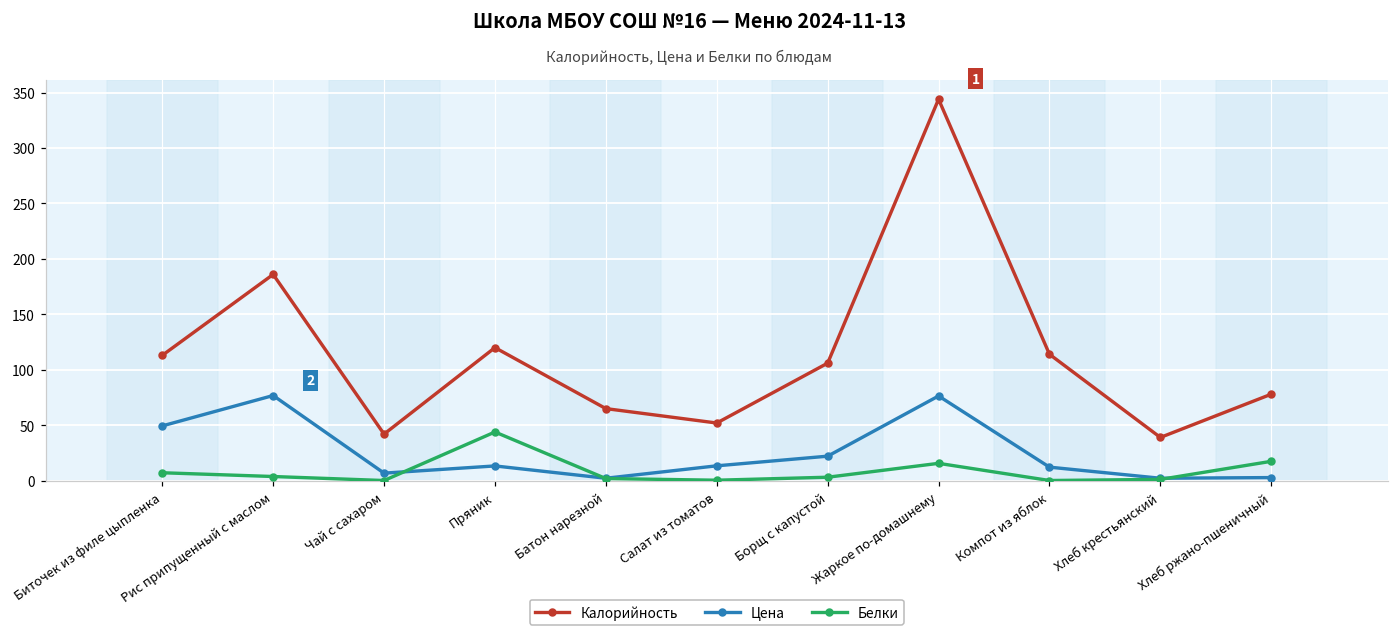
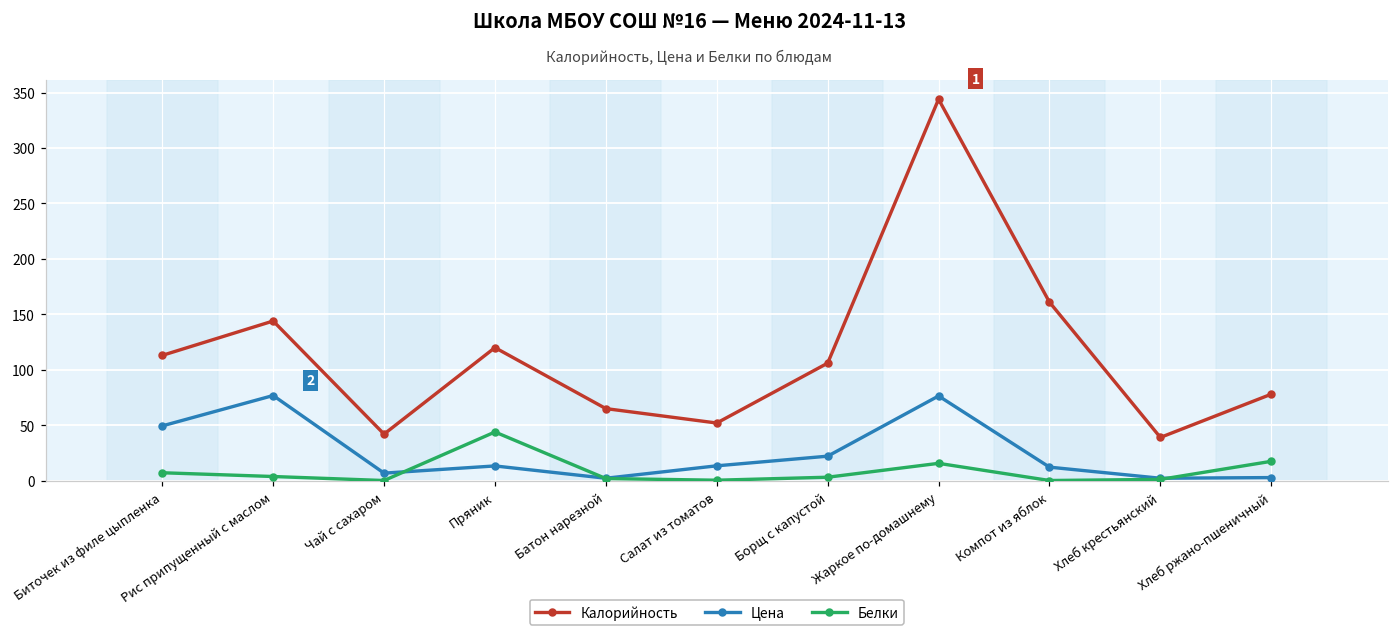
  {
    "Калорийность": {
      "Биточек из филе цыпленка": 113,
-     "Рис припущенный с маслом": 186,
+     "Рис припущенный с маслом": 144,
      "Чай с сахаром": 42,
      "Пряник": 120,
      "Батон нарезной": 65,
      "Салат из томатов": 52,
      "Борщ с капустой": 106,
      "Жаркое по-домашнему": 344,
-     "Компот из яблок": 114,
+     "Компот из яблок": 161,
      "Хлеб крестьянский": 39,
      "Хлеб ржано-пшеничный": 78
    },
    "Цена": {
      "Биточек из филе цыпленка": 49,
      "Рис припущенный с маслом": 77,
      "Чай с сахаром": 7,
      "Пряник": 13,
      "Салат из томатов": 13,
      "Борщ с капустой": 22,
      "Жаркое по-домашнему": 76,
      "Компот из яблок": 12,
      "Хлеб ржано-пшеничный": 3
    },
    "Белки": {
      "Биточек из филе цыпленка": 7,
      "Рис припущенный с маслом": 4,
      "Чай с сахаром": 0,
      "Пряник": 44,
      "Салат из томатов": 0,
      "Борщ с капустой": 3,
      "Жаркое по-домашнему": 16,
      "Компот из яблок": 0,
      "Хлеб ржано-пшеничный": 17
    }
  }
